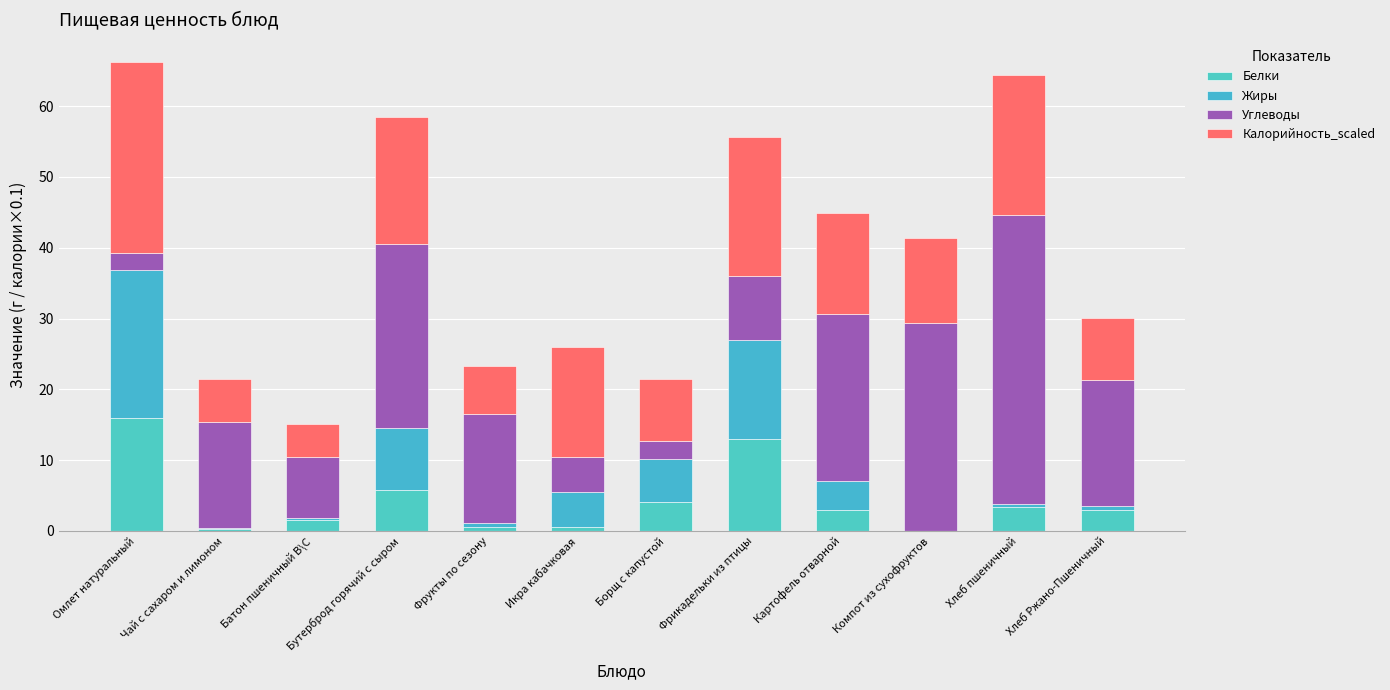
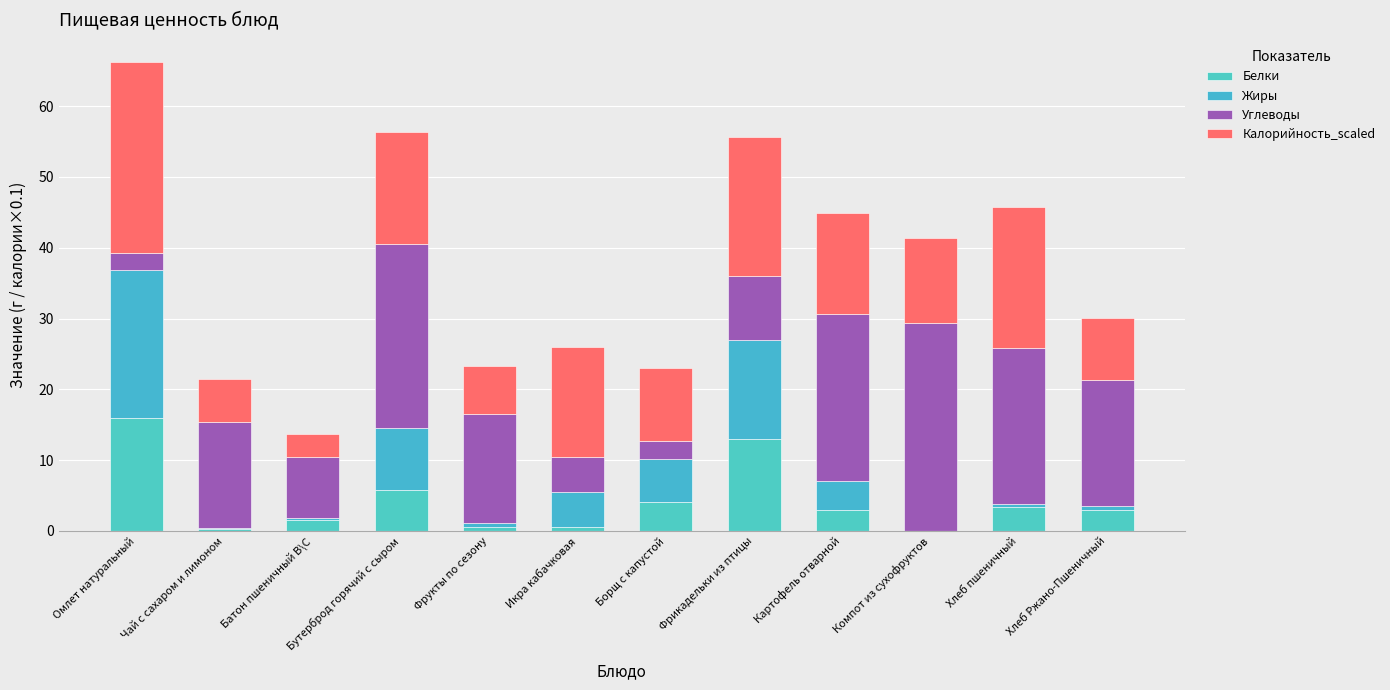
  {
    "Углеводы": {
      "Омлет натуральный": 2,
      "Чай с сахаром и лимоном": 15,
      "Батон пшеничный В\\С": 9,
      "Бутерброд горячий с сыром": 26,
      "Фрукты по сезону": 15,
      "Икра кабачковая": 5,
      "Борщ с капустой": 3,
      "Фрикадельки из птицы": 9,
      "Картофель отварной": 24,
      "Компот из сухофруктов": 29,
-     "Хлеб пшеничный": 41,
+     "Хлеб пшеничный": 22,
      "Хлеб Ржано-Пшеничный": 18
    },
    "Калорийность_scaled": {
      "Омлет натуральный": 27,
      "Чай с сахаром и лимоном": 6,
-     "Батон пшеничный В\\С": 5,
-     "Бутерброд горячий с сыром": 18,
+     "Батон пшеничный В\\С": 3,
+     "Бутерброд горячий с сыром": 16,
      "Фрукты по сезону": 7,
      "Икра кабачковая": 16,
-     "Борщ с капустой": 9,
+     "Борщ с капустой": 10,
      "Фрикадельки из птицы": 20,
      "Картофель отварной": 14,
      "Компот из сухофруктов": 12,
      "Хлеб пшеничный": 20,
      "Хлеб Ржано-Пшеничный": 9
    }
  }
